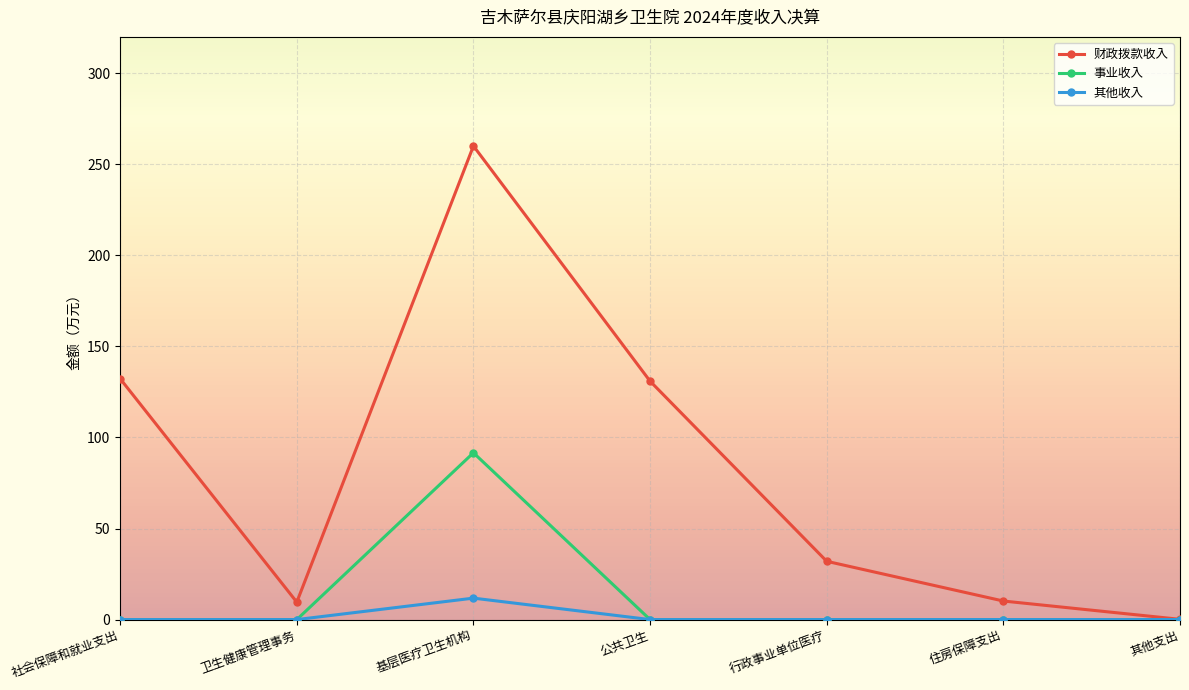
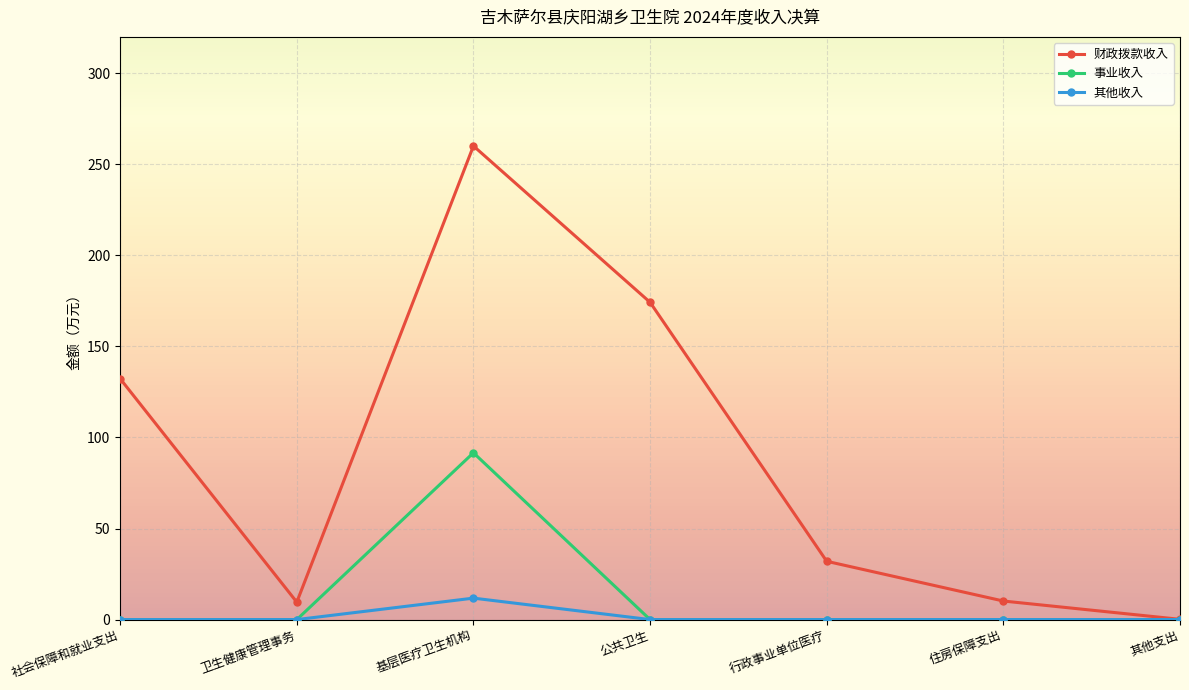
  {
    "财政拨款收入": {
      "社会保障和就业支出": 132,
      "卫生健康管理事务": 10,
      "基层医疗卫生机构": 260,
-     "公共卫生": 131,
+     "公共卫生": 174,
      "行政事业单位医疗": 32,
      "住房保障支出": 10
    },
    "事业收入": {
      "基层医疗卫生机构": 92
    },
    "其他收入": {
      "基层医疗卫生机构": 12
    }
  }
